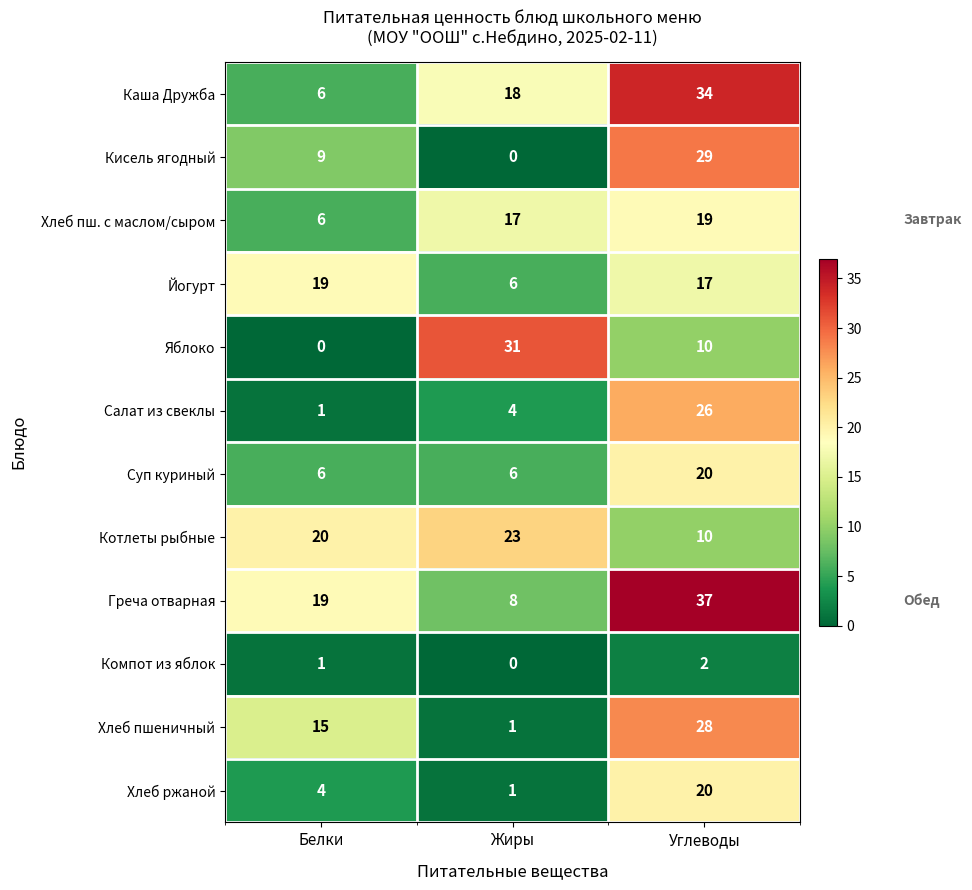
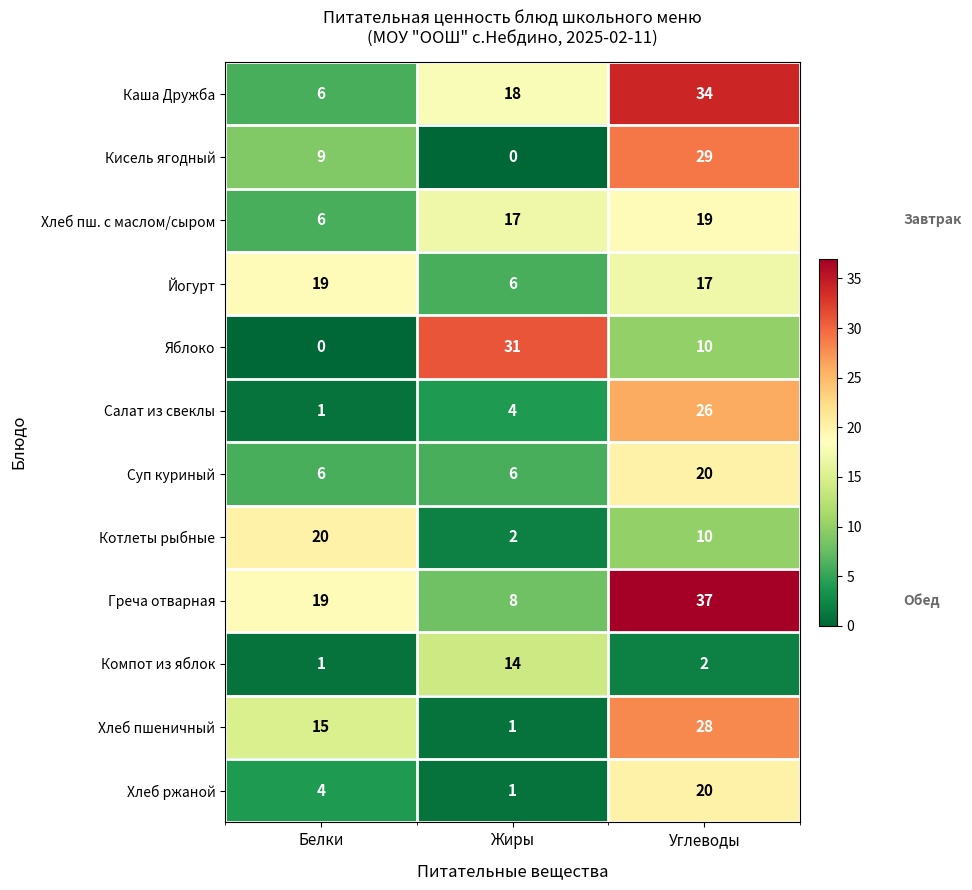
  {
    "Каша Дружба": {
      "Белки": 6,
      "Жиры": 18,
      "Углеводы": 34
    },
    "Кисель ягодный": {
      "Белки": 9,
      "Жиры": 0,
      "Углеводы": 29
    },
    "Хлеб пш. с маслом/сыром": {
      "Белки": 6,
      "Жиры": 17,
      "Углеводы": 19
    },
    "Йогурт": {
      "Белки": 19,
      "Жиры": 6,
      "Углеводы": 17
    },
    "Яблоко": {
      "Белки": 0,
      "Жиры": 31,
      "Углеводы": 10
    },
    "Салат из свеклы": {
      "Белки": 1,
      "Жиры": 4,
      "Углеводы": 26
    },
    "Суп куриный": {
      "Белки": 6,
      "Жиры": 6,
      "Углеводы": 20
    },
    "Котлеты рыбные": {
      "Белки": 20,
-     "Жиры": 23,
+     "Жиры": 2,
      "Углеводы": 10
    },
    "Греча отварная": {
      "Белки": 19,
      "Жиры": 8,
      "Углеводы": 37
    },
    "Компот из яблок": {
      "Белки": 1,
-     "Жиры": 0,
+     "Жиры": 14,
      "Углеводы": 2
    },
    "Хлеб пшеничный": {
      "Белки": 15,
      "Жиры": 1,
      "Углеводы": 28
    },
    "Хлеб ржаной": {
      "Белки": 4,
      "Жиры": 1,
      "Углеводы": 20
    }
  }
